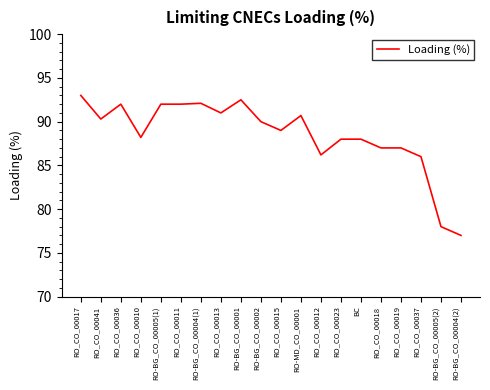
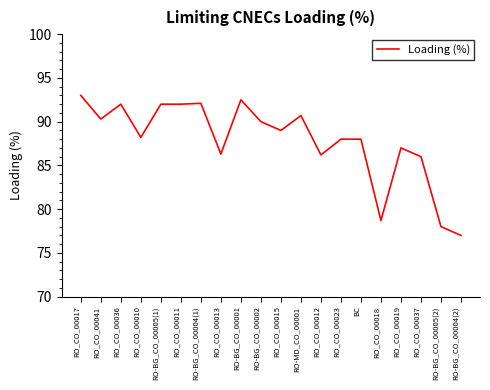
  {
    "RO_CO_00017": 93,
    "RO_CO_00041": 90,
    "RO_CO_00036": 92,
    "RO_CO_00010": 88,
    "RO-BG_CO_00005(1)": 92,
    "RO_CO_00011": 92,
    "RO-BG_CO_00004(1)": 92,
-   "RO_CO_00013": 91,
+   "RO_CO_00013": 86,
    "RO-BG_CO_00001": 93,
    "RO-BG_CO_00002": 90,
    "RO_CO_00015": 89,
    "RO-MD_CO_00001": 91,
    "RO_CO_00012": 86,
    "RO_CO_00023": 88,
    "BC": 88,
-   "RO_CO_00018": 87,
+   "RO_CO_00018": 79,
    "RO_CO_00019": 87,
    "RO_CO_00037": 86,
    "RO-BG_CO_00005(2)": 78,
    "RO-BG_CO_00004(2)": 77
  }
